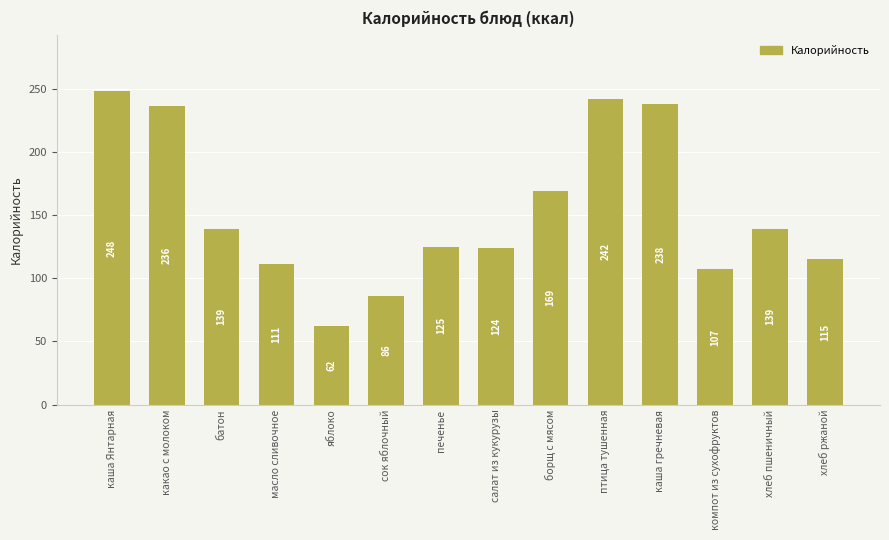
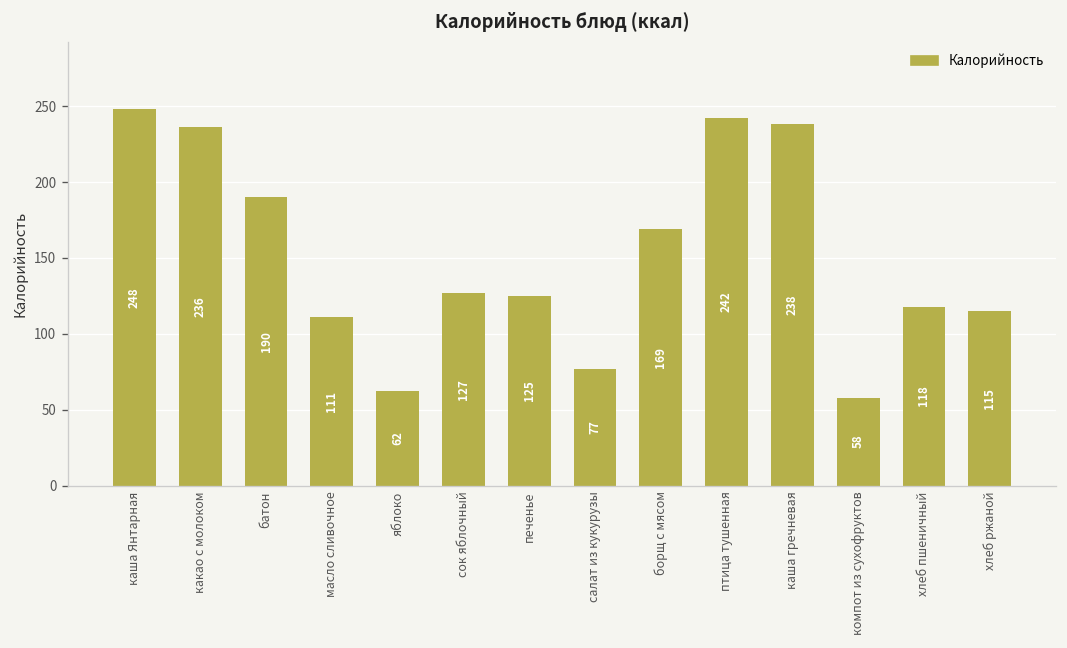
  {
    "каша Янтарная": 248,
    "какао с молоком": 236,
-   "батон": 139,
+   "батон": 190,
    "масло сливочное": 111,
    "яблоко": 62,
-   "сок яблочный": 86,
+   "сок яблочный": 127,
    "печенье": 125,
-   "салат из кукурузы": 124,
+   "салат из кукурузы": 77,
    "борщ с мясом": 169,
    "птица тушенная": 242,
    "каша гречневая": 238,
-   "компот из сухофруктов": 107,
-   "хлеб пшеничный": 139,
+   "компот из сухофруктов": 58,
+   "хлеб пшеничный": 118,
    "хлеб ржаной": 115
  }
